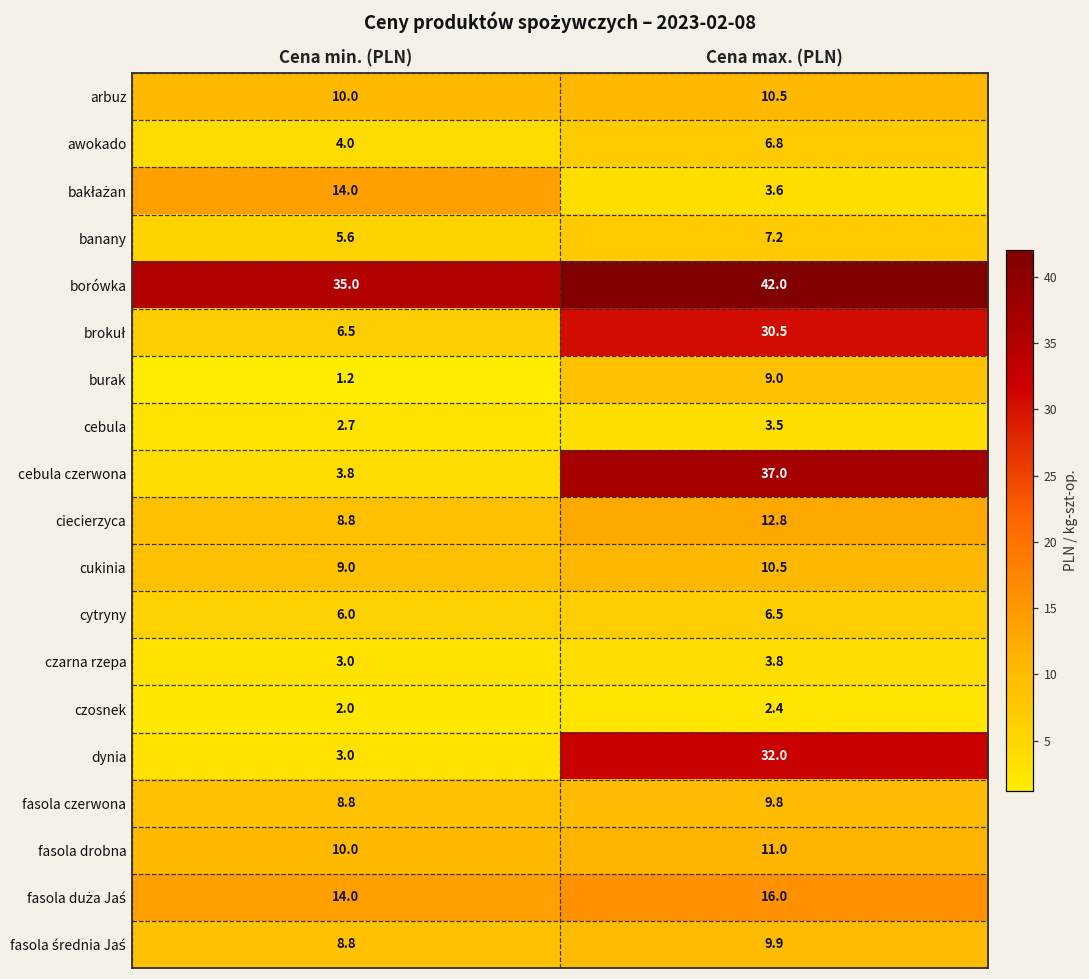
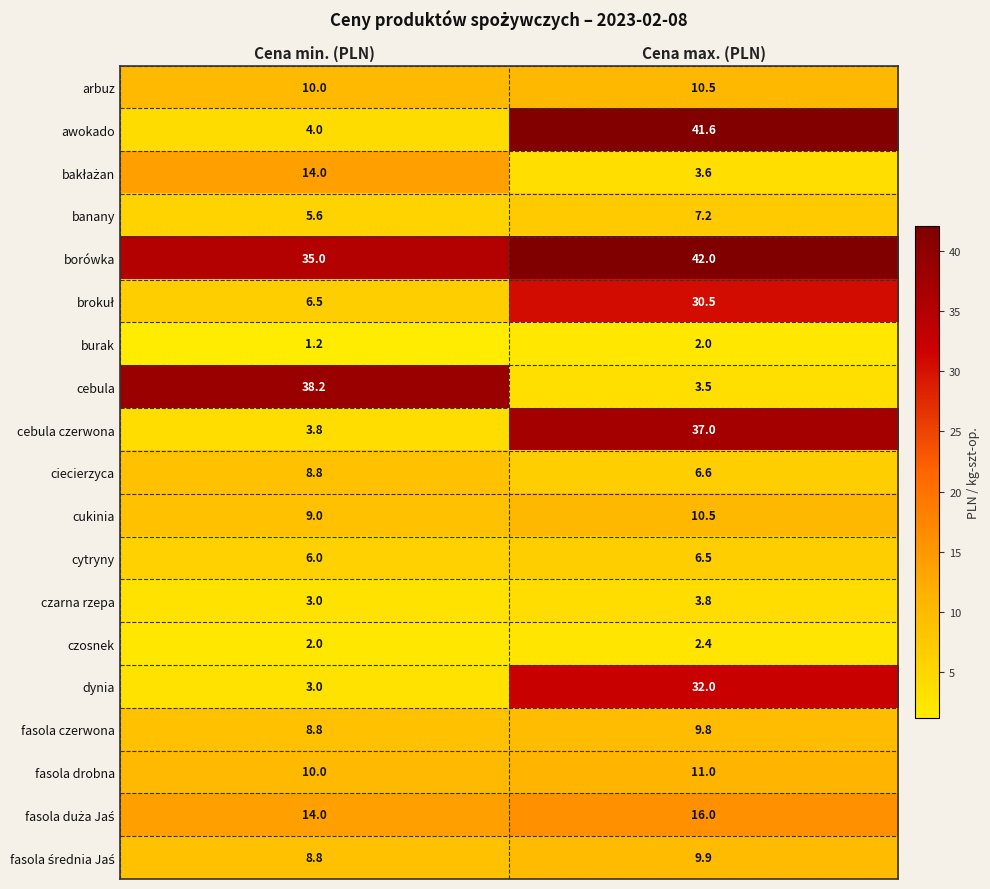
  {
    "arbuz": {
      "Cena min. (PLN)": 10.0,
      "Cena max. (PLN)": 10.5
    },
    "awokado": {
      "Cena min. (PLN)": 4.0,
-     "Cena max. (PLN)": 6.8
+     "Cena max. (PLN)": 41.6
    },
    "bakłażan": {
      "Cena min. (PLN)": 14.0,
      "Cena max. (PLN)": 3.6
    },
    "banany": {
      "Cena min. (PLN)": 5.6,
      "Cena max. (PLN)": 7.2
    },
    "borówka": {
      "Cena min. (PLN)": 35.0,
      "Cena max. (PLN)": 42.0
    },
    "brokuł": {
      "Cena min. (PLN)": 6.5,
      "Cena max. (PLN)": 30.5
    },
    "burak": {
      "Cena min. (PLN)": 1.2,
-     "Cena max. (PLN)": 9.0
+     "Cena max. (PLN)": 2.0
    },
    "cebula": {
-     "Cena min. (PLN)": 2.7,
+     "Cena min. (PLN)": 38.2,
      "Cena max. (PLN)": 3.5
    },
    "cebula czerwona": {
      "Cena min. (PLN)": 3.8,
      "Cena max. (PLN)": 37.0
    },
    "ciecierzyca": {
      "Cena min. (PLN)": 8.8,
-     "Cena max. (PLN)": 12.8
+     "Cena max. (PLN)": 6.6
    },
    "cukinia": {
      "Cena min. (PLN)": 9.0,
      "Cena max. (PLN)": 10.5
    },
    "cytryny": {
      "Cena min. (PLN)": 6.0,
      "Cena max. (PLN)": 6.5
    },
    "czarna rzepa": {
      "Cena min. (PLN)": 3.0,
      "Cena max. (PLN)": 3.8
    },
    "czosnek": {
      "Cena min. (PLN)": 2.0,
      "Cena max. (PLN)": 2.4
    },
    "dynia": {
      "Cena min. (PLN)": 3.0,
      "Cena max. (PLN)": 32.0
    },
    "fasola czerwona": {
      "Cena min. (PLN)": 8.8,
      "Cena max. (PLN)": 9.8
    },
    "fasola drobna": {
      "Cena min. (PLN)": 10.0,
      "Cena max. (PLN)": 11.0
    },
    "fasola duża Jaś": {
      "Cena min. (PLN)": 14.0,
      "Cena max. (PLN)": 16.0
    },
    "fasola średnia Jaś": {
      "Cena min. (PLN)": 8.8,
      "Cena max. (PLN)": 9.9
    }
  }
